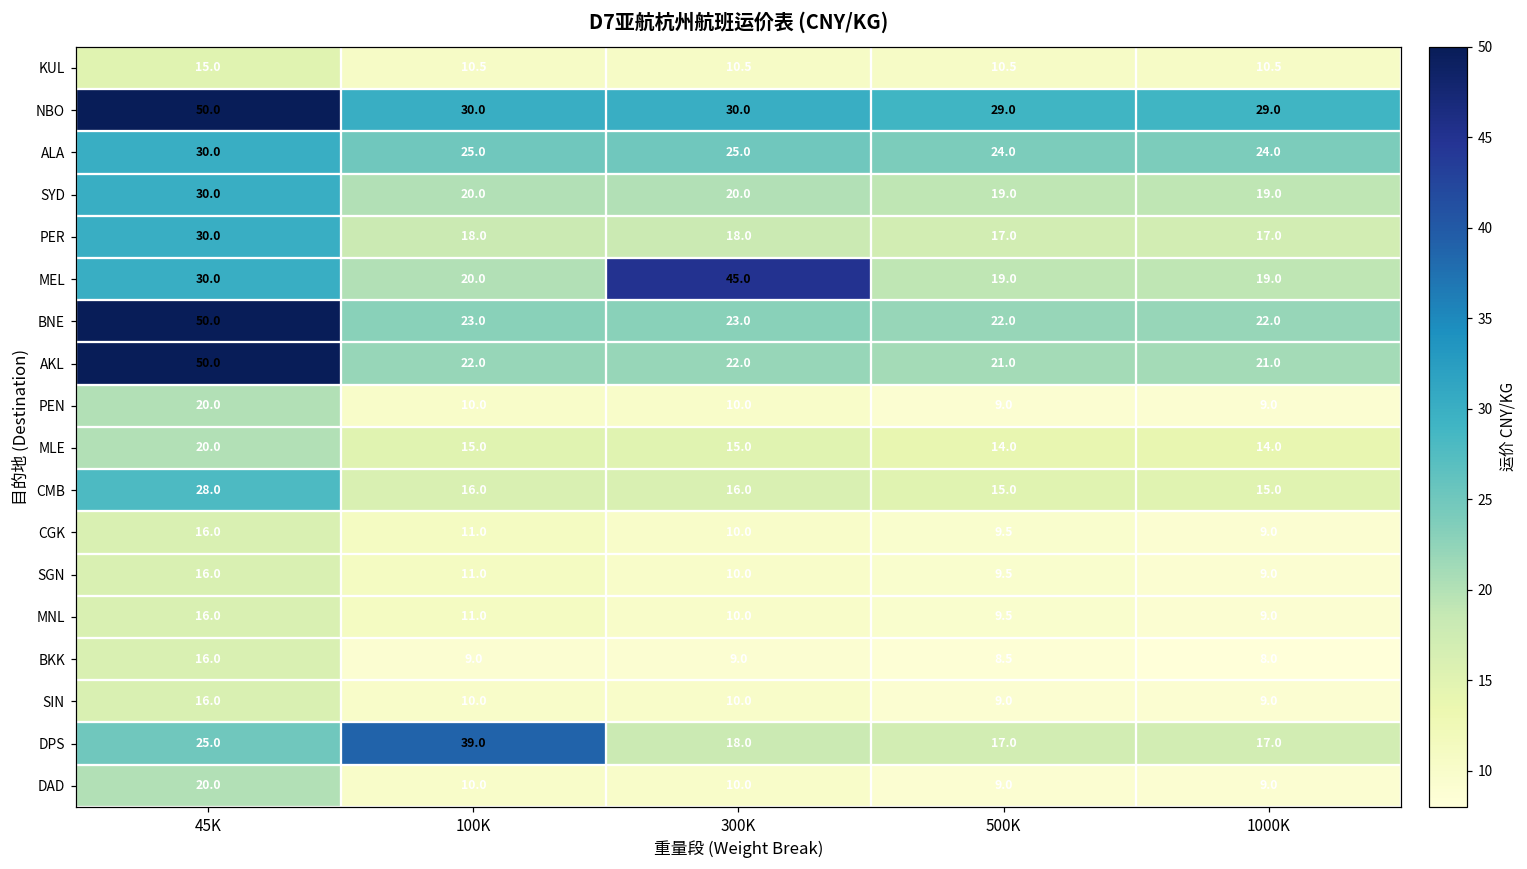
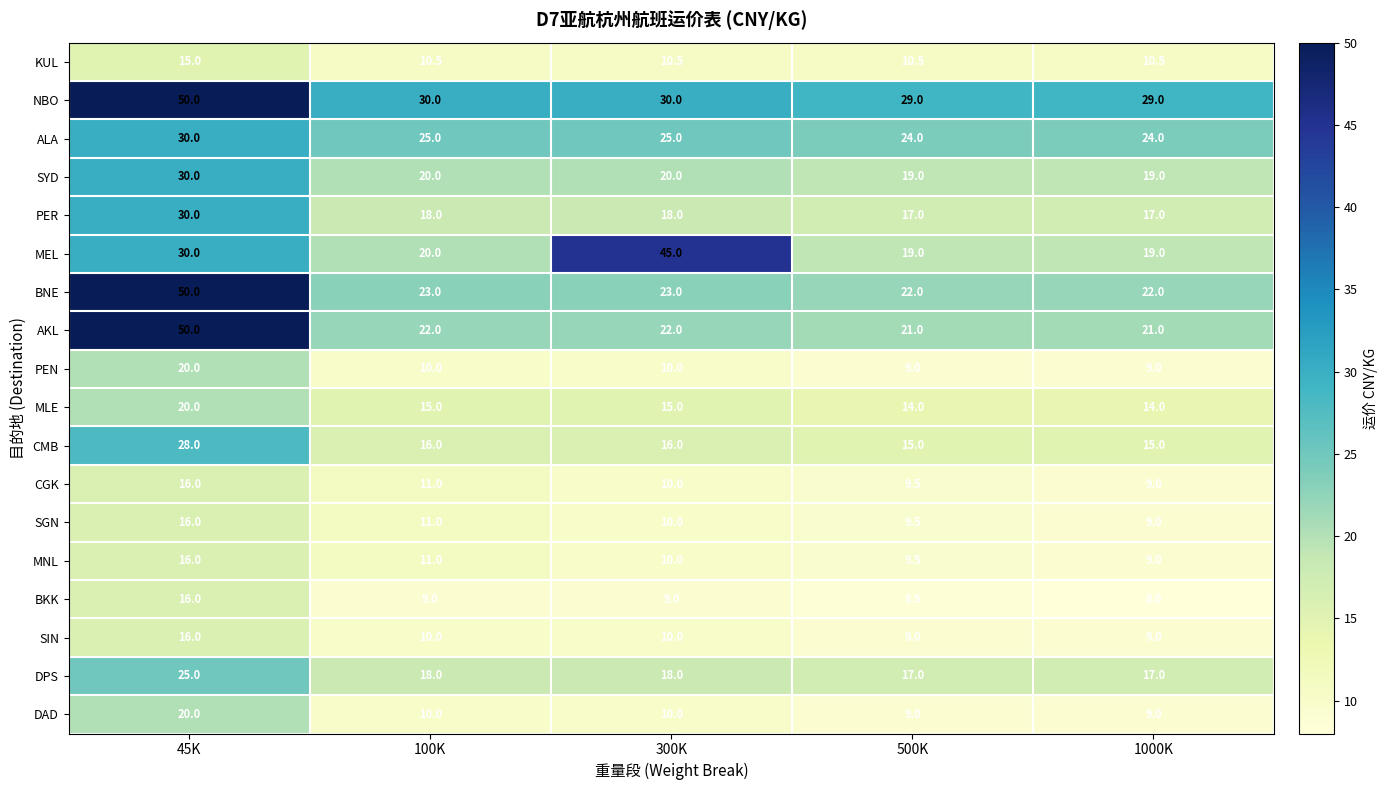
  {
    "KUL": {
      "45K": 15.0,
      "100K": 10.5,
      "300K": 10.5,
      "500K": 10.5,
      "1000K": 10.5
    },
    "NBO": {
      "45K": 50.0,
      "100K": 30.0,
      "300K": 30.0,
      "500K": 29.0,
      "1000K": 29.0
    },
    "ALA": {
      "45K": 30.0,
      "100K": 25.0,
      "300K": 25.0,
      "500K": 24.0,
      "1000K": 24.0
    },
    "SYD": {
      "45K": 30.0,
      "100K": 20.0,
      "300K": 20.0,
      "500K": 19.0,
      "1000K": 19.0
    },
    "PER": {
      "45K": 30.0,
      "100K": 18.0,
      "300K": 18.0,
      "500K": 17.0,
      "1000K": 17.0
    },
    "MEL": {
      "45K": 30.0,
      "100K": 20.0,
      "300K": 45.0,
      "500K": 19.0,
      "1000K": 19.0
    },
    "BNE": {
      "45K": 50.0,
      "100K": 23.0,
      "300K": 23.0,
      "500K": 22.0,
      "1000K": 22.0
    },
    "AKL": {
      "45K": 50.0,
      "100K": 22.0,
      "300K": 22.0,
      "500K": 21.0,
      "1000K": 21.0
    },
    "PEN": {
      "45K": 20.0,
      "100K": 10.0,
      "300K": 10.0
    },
    "MLE": {
      "45K": 20.0,
      "100K": 15.0,
      "300K": 15.0,
      "500K": 14.0,
      "1000K": 14.0
    },
    "CMB": {
      "45K": 28.0,
      "100K": 16.0,
      "300K": 16.0,
      "500K": 15.0,
      "1000K": 15.0
    },
    "CGK": {
      "45K": 16.0,
      "100K": 11.0,
      "300K": 10.0,
      "500K": 9.5
    },
    "SGN": {
      "45K": 16.0,
      "100K": 11.0,
      "300K": 10.0,
      "500K": 9.5
    },
    "MNL": {
      "45K": 16.0,
      "100K": 11.0,
      "300K": 10.0,
      "500K": 9.5
    },
    "BKK": {
      "45K": 16.0
    },
    "SIN": {
      "45K": 16.0,
      "100K": 10.0,
      "300K": 10.0
    },
    "DPS": {
      "45K": 25.0,
-     "100K": 39.0,
+     "100K": 18.0,
      "300K": 18.0,
      "500K": 17.0,
      "1000K": 17.0
    },
    "DAD": {
      "45K": 20.0,
      "100K": 10.0,
      "300K": 10.0
    }
  }
